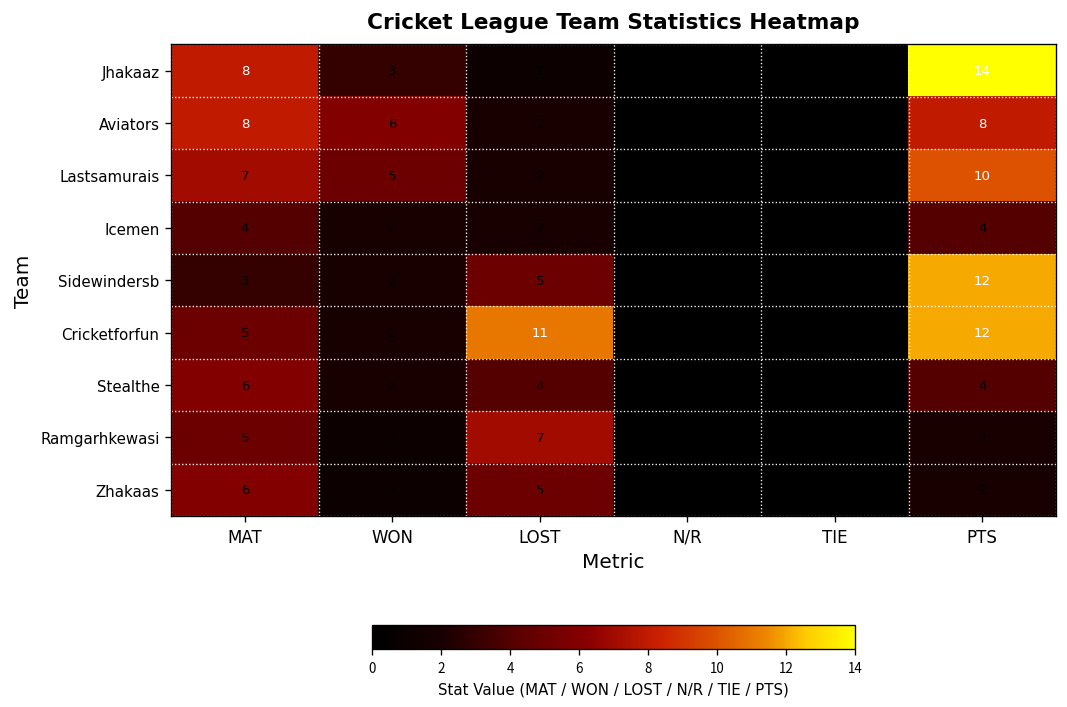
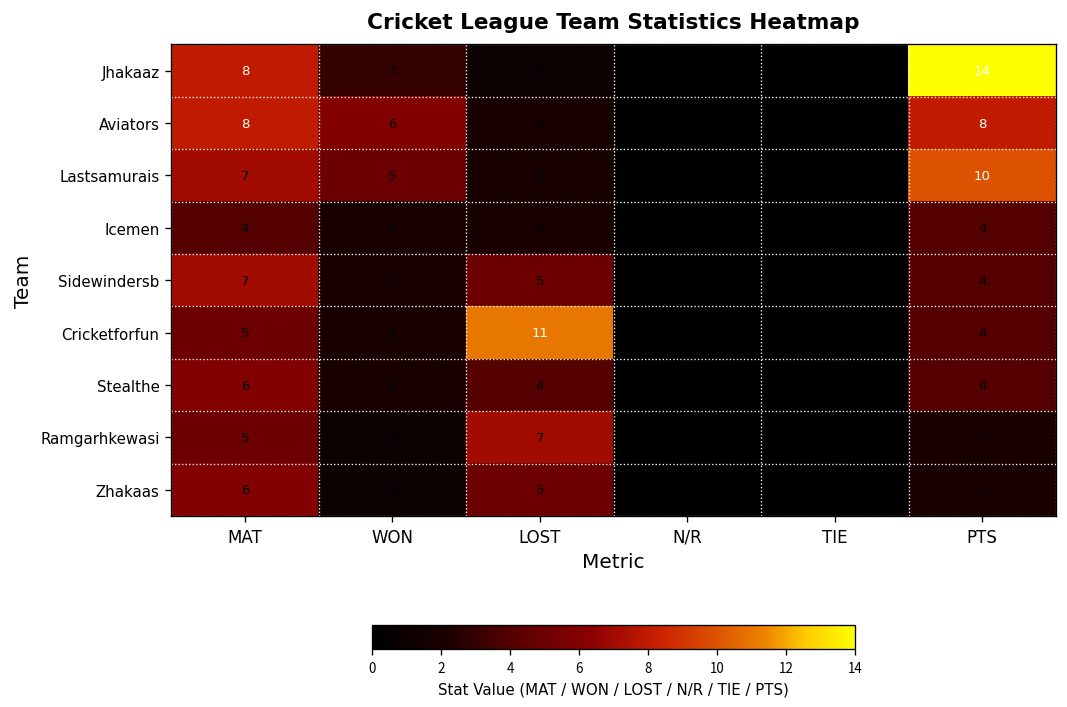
  {
    "Jhakaaz": {
      "MAT": 8,
      "WON": 3,
      "PTS": 14
    },
    "Aviators": {
      "MAT": 8,
      "WON": 6,
      "PTS": 8
    },
    "Lastsamurais": {
      "MAT": 7,
      "WON": 5,
      "PTS": 10
    },
    "Icemen": {
      "MAT": 4,
      "PTS": 4
    },
    "Sidewindersb": {
-     "MAT": 3,
+     "MAT": 7,
      "LOST": 5,
-     "PTS": 12
+     "PTS": 4
    },
    "Cricketforfun": {
      "MAT": 5,
      "LOST": 11,
-     "PTS": 12
+     "PTS": 4
    },
    "Stealthe": {
      "MAT": 6,
      "LOST": 4,
      "PTS": 4
    },
    "Ramgarhkewasi": {
      "MAT": 5,
      "LOST": 7
    },
    "Zhakaas": {
      "MAT": 6,
      "LOST": 5
    }
  }
